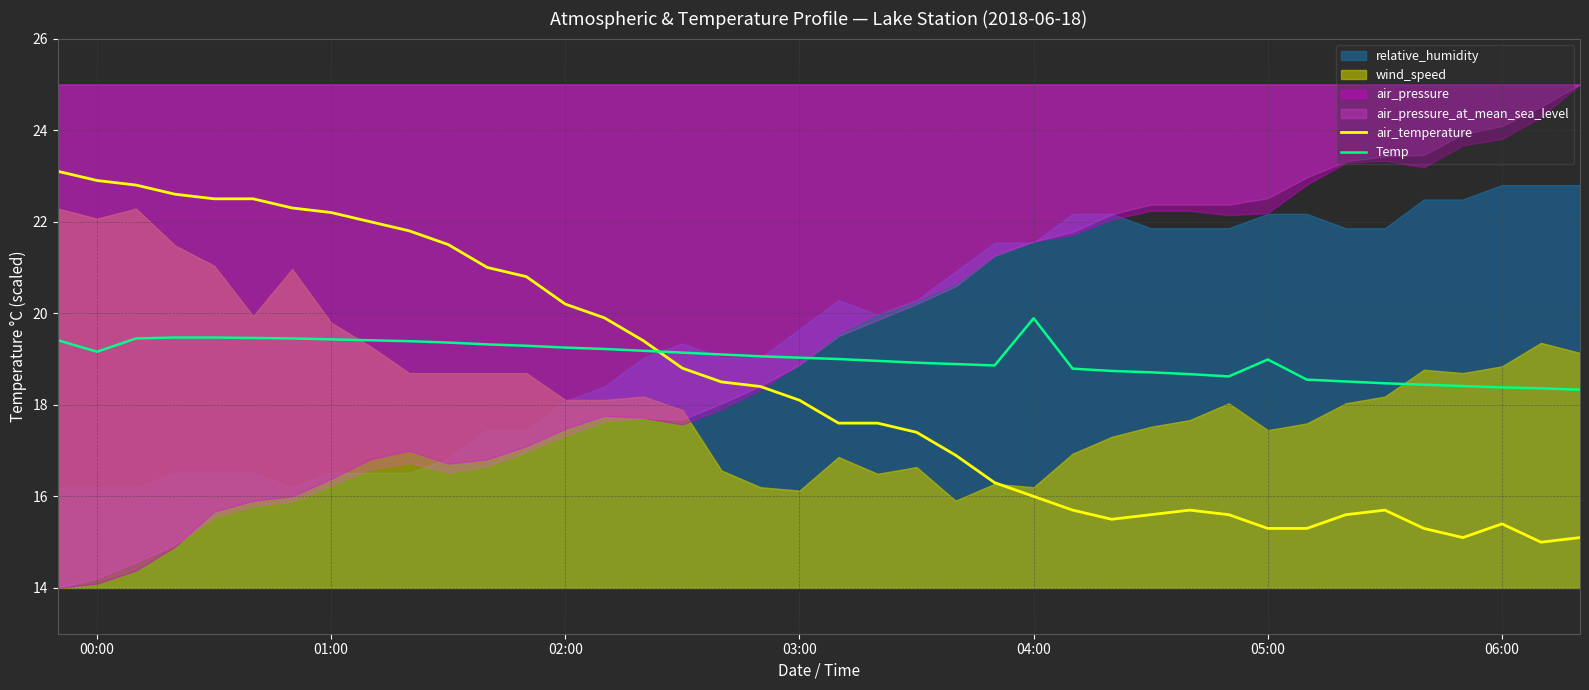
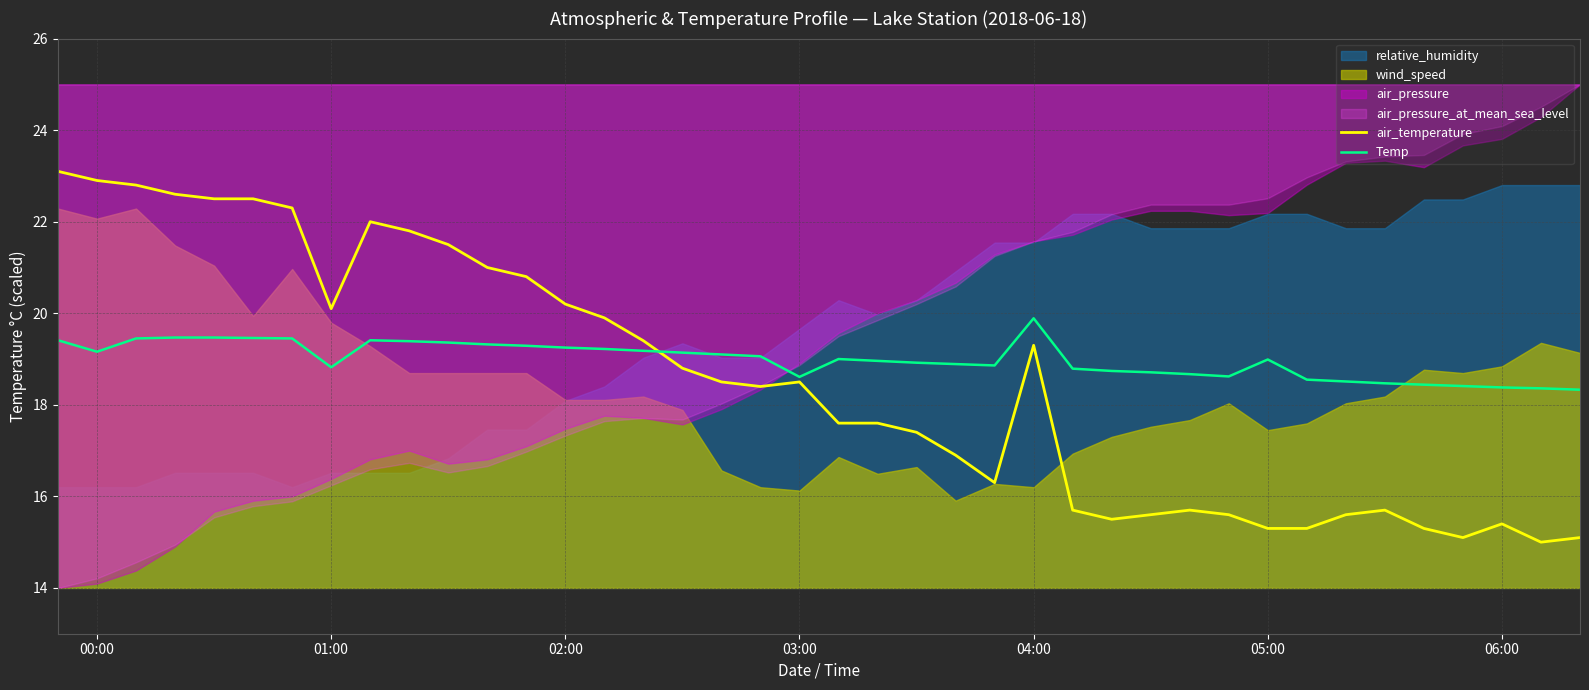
  {
    "air_temperature": {
      "00:00": 22.9,
-     "01:00": 22.2,
+     "01:00": 20.1,
      "02:00": 20.2,
-     "03:00": 18.1,
-     "04:00": 16.0,
+     "03:00": 18.5,
+     "04:00": 19.3,
      "05:00": 15.3,
      "06:00": 15.4
    },
    "relative_humidity": {
      "00:00": 16.2,
      "01:00": 16.5,
      "03:00": 19.7,
      "04:00": 21.5,
      "05:00": 22.2,
      "06:00": 22.8
    },
    "Temp": {
      "00:00": 19.2,
-     "01:00": 19.4,
+     "01:00": 18.8,
      "02:00": 19.3,
-     "03:00": 19.0,
+     "03:00": 18.6,
      "04:00": 19.9,
      "05:00": 19.0,
      "06:00": 18.4
    },
    "wind_speed": {
      "00:00": 22.1,
      "01:00": 19.8,
      "03:00": 16.1,
      "04:00": 16.2,
      "05:00": 17.4,
      "06:00": 18.8
    }
  }
